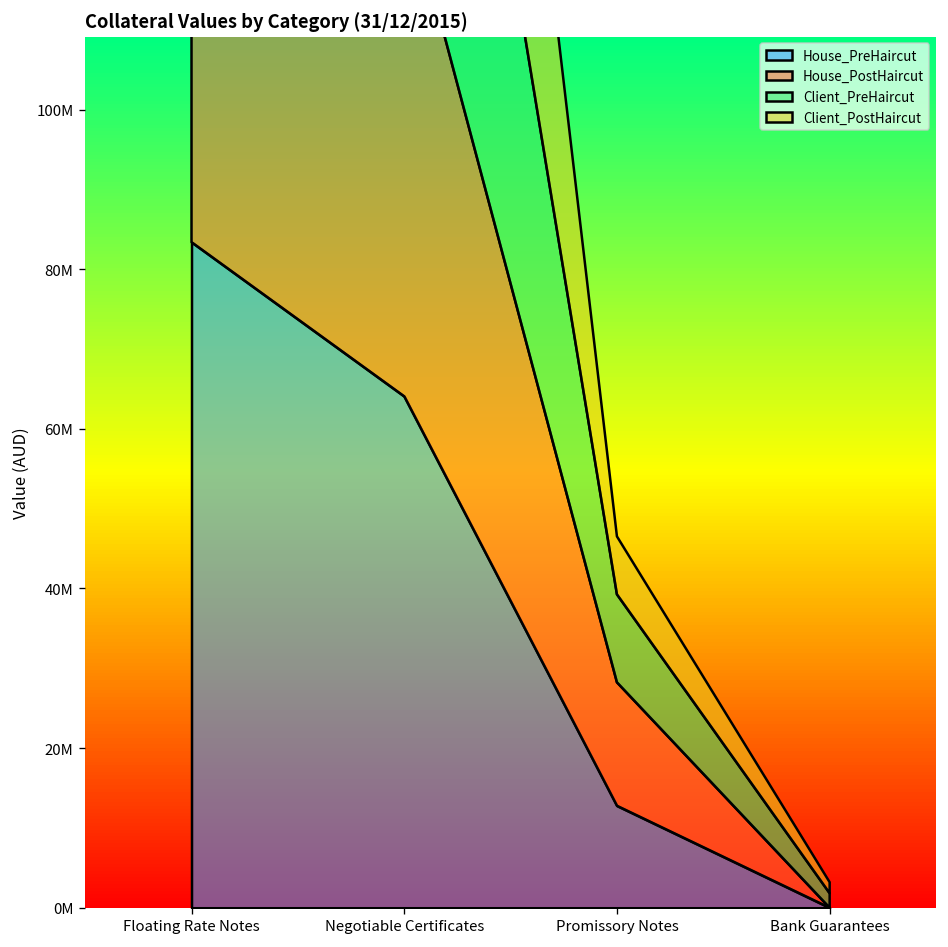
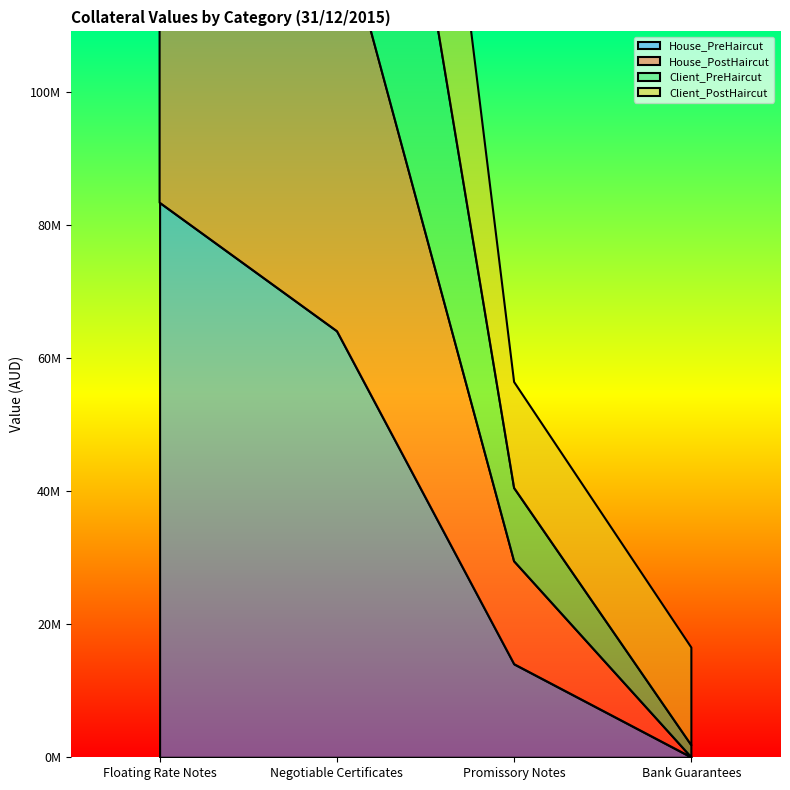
  {
    "House_PreHaircut": {
      "Floating Rate Notes": 83000000,
      "Negotiable Certificates": 64000000,
-     "Promissory Notes": 13000000
+     "Promissory Notes": 14000000
    },
    "House_PostHaircut": {
      "Promissory Notes": 15000000
    },
    "Client_PreHaircut": {
      "Promissory Notes": 11000000,
      "Bank Guarantees": 2000000
    },
    "Client_PostHaircut": {
-     "Promissory Notes": 7000000,
-     "Bank Guarantees": 1000000
+     "Promissory Notes": 16000000,
+     "Bank Guarantees": 15000000
    }
  }
